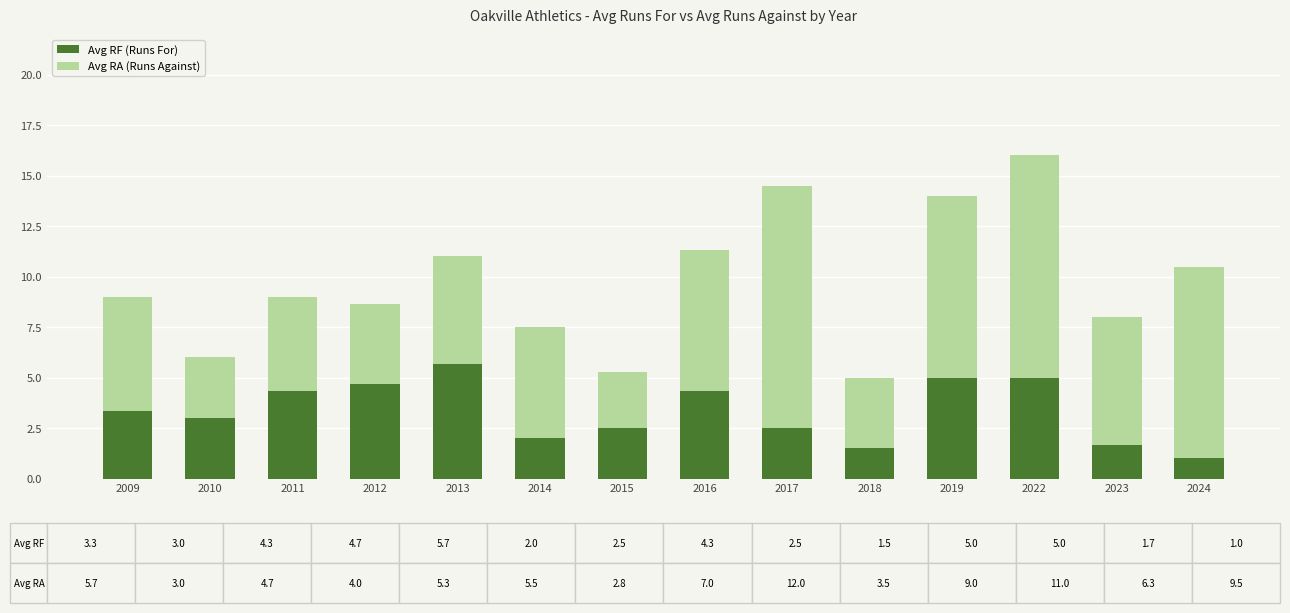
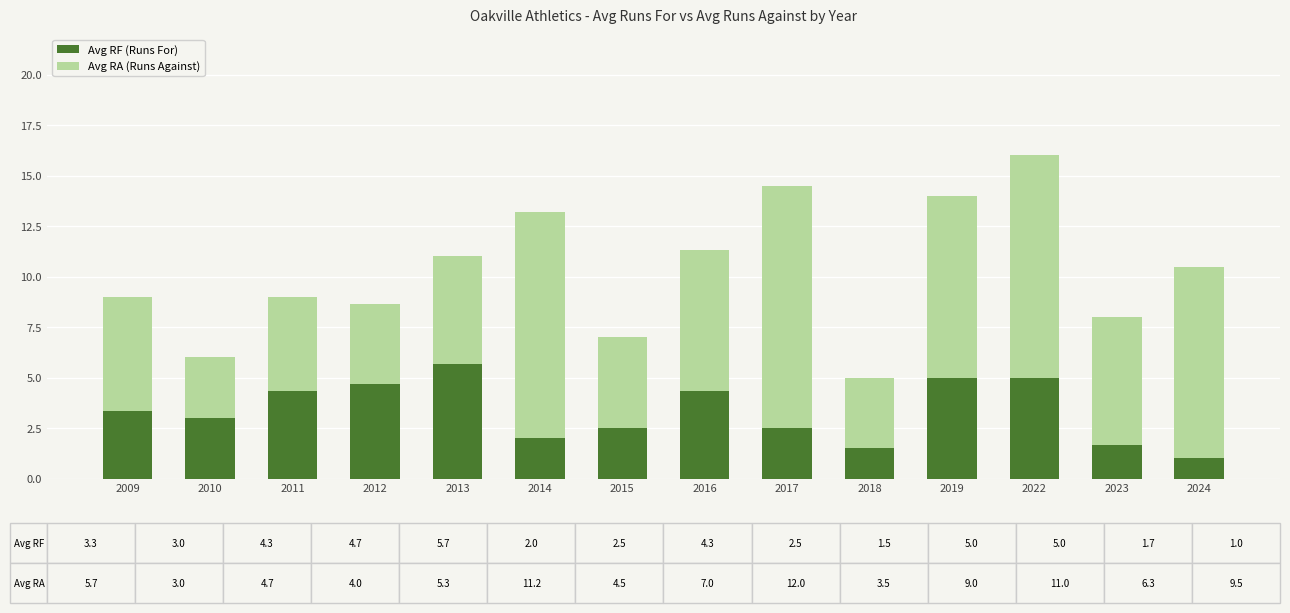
  {
    "Avg RF (Runs For)": {
      "2009": 3.3,
      "2010": 3.0,
      "2011": 4.3,
      "2012": 4.7,
      "2013": 5.7,
      "2014": 2.0,
      "2015": 2.5,
      "2016": 4.3,
      "2017": 2.5,
      "2018": 1.5,
      "2019": 5.0,
      "2022": 5.0,
      "2023": 1.7,
      "2024": 1.0
    },
    "Avg RA (Runs Against)": {
-     "2014": 5.5,
-     "2015": 2.8
+     "2014": 11.2,
+     "2015": 4.5
    }
  }
